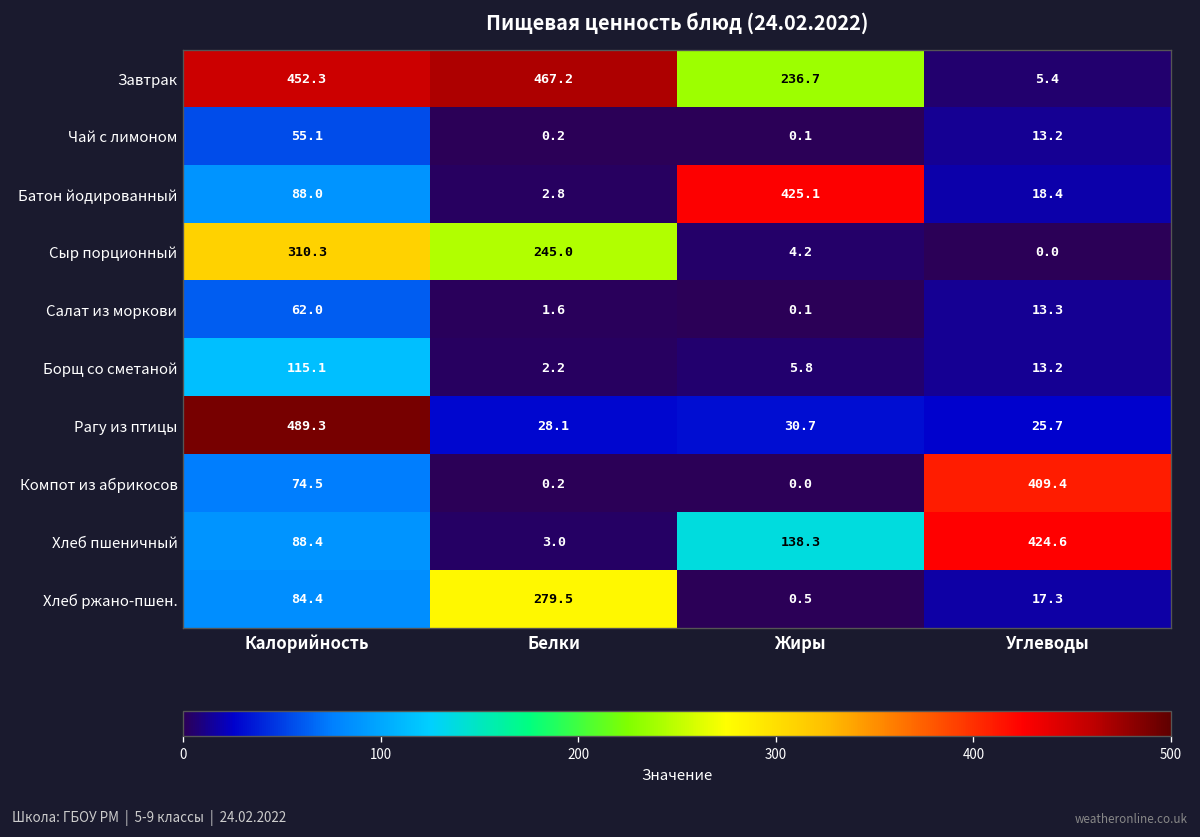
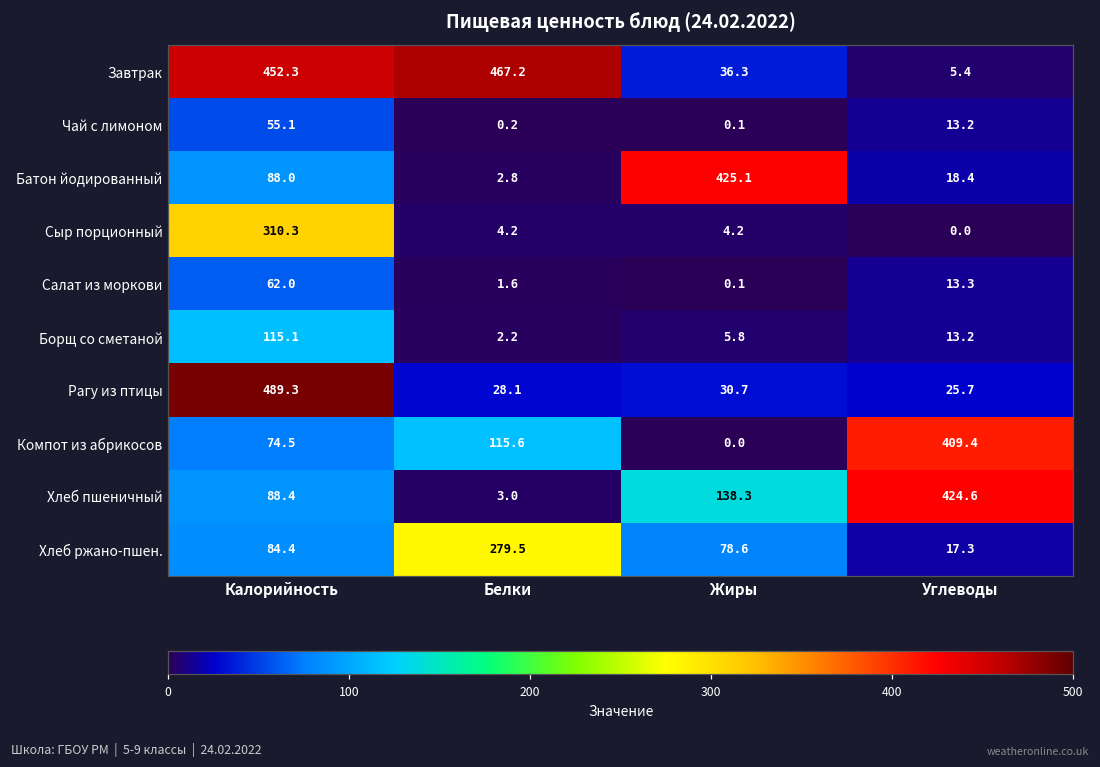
  {
    "Завтрак": {
      "Калорийность": 452.3,
      "Белки": 467.2,
-     "Жиры": 236.7,
+     "Жиры": 36.3,
      "Углеводы": 5.4
    },
    "Чай с лимоном": {
      "Калорийность": 55.1,
      "Белки": 0.2,
      "Жиры": 0.1,
      "Углеводы": 13.2
    },
    "Батон йодированный": {
      "Калорийность": 88.0,
      "Белки": 2.8,
      "Жиры": 425.1,
      "Углеводы": 18.4
    },
    "Сыр порционный": {
      "Калорийность": 310.3,
-     "Белки": 245.0,
+     "Белки": 4.2,
      "Жиры": 4.2,
      "Углеводы": 0.0
    },
    "Салат из моркови": {
      "Калорийность": 62.0,
      "Белки": 1.6,
      "Жиры": 0.1,
      "Углеводы": 13.3
    },
    "Борщ со сметаной": {
      "Калорийность": 115.1,
      "Белки": 2.2,
      "Жиры": 5.8,
      "Углеводы": 13.2
    },
    "Рагу из птицы": {
      "Калорийность": 489.3,
      "Белки": 28.1,
      "Жиры": 30.7,
      "Углеводы": 25.7
    },
    "Компот из абрикосов": {
      "Калорийность": 74.5,
-     "Белки": 0.2,
+     "Белки": 115.6,
      "Жиры": 0.0,
      "Углеводы": 409.4
    },
    "Хлеб пшеничный": {
      "Калорийность": 88.4,
      "Белки": 3.0,
      "Жиры": 138.3,
      "Углеводы": 424.6
    },
    "Хлеб ржано-пшен.": {
      "Калорийность": 84.4,
      "Белки": 279.5,
-     "Жиры": 0.5,
+     "Жиры": 78.6,
      "Углеводы": 17.3
    }
  }
